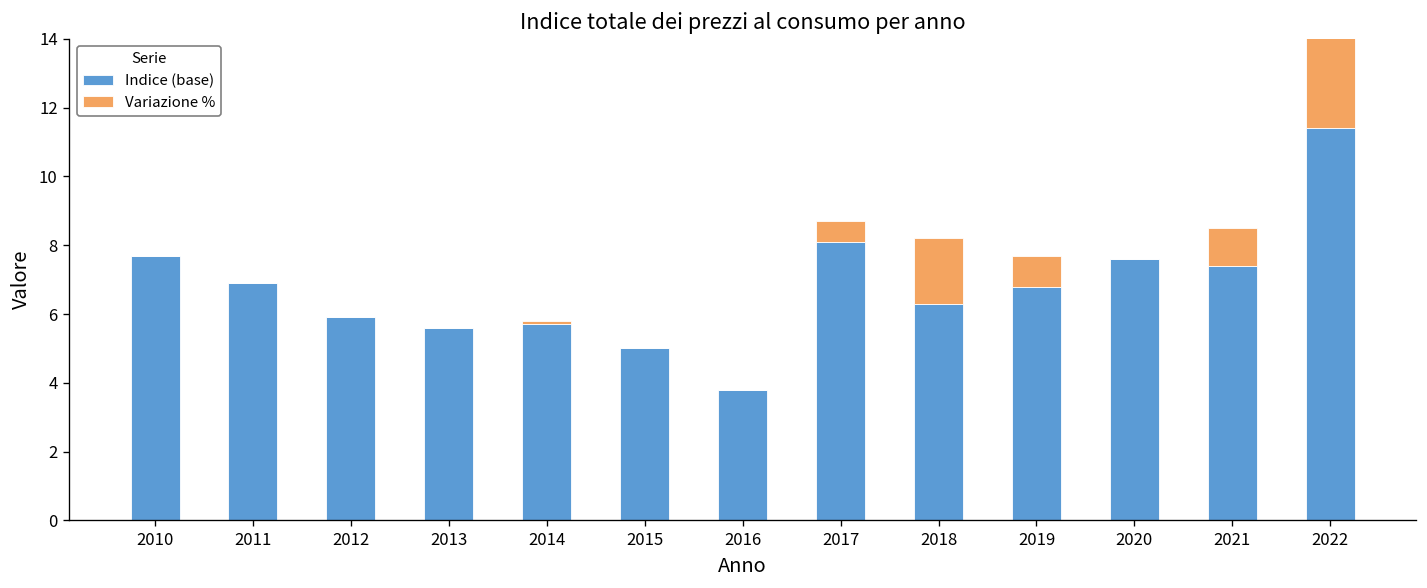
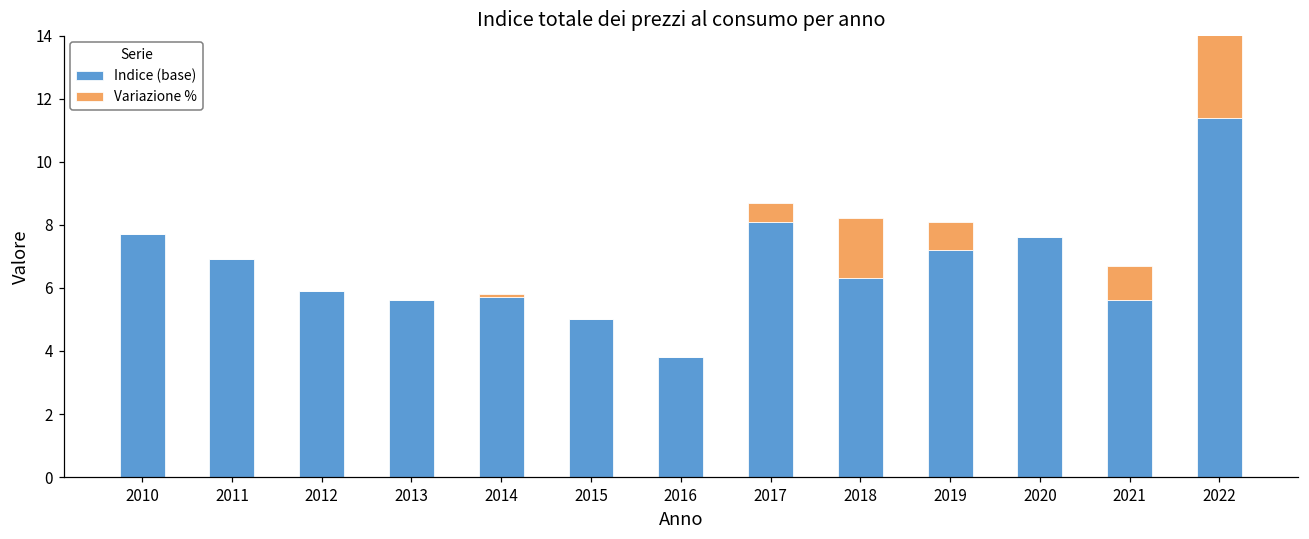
  {
    "Indice (base)": {
      "2010": 7.7,
      "2011": 6.9,
      "2012": 5.9,
      "2013": 5.6,
      "2014": 5.7,
      "2015": 5.0,
      "2016": 3.8,
      "2017": 8.1,
      "2018": 6.3,
-     "2019": 6.8,
+     "2019": 7.2,
      "2020": 7.6,
-     "2021": 7.4,
+     "2021": 5.6,
      "2022": 11.4
    },
    "Variazione %": {
      "2010": 0.0,
      "2011": 0.0,
      "2012": 0.0,
      "2013": 0.0,
      "2014": 0.1,
      "2015": 0.0,
      "2016": 0.0,
      "2017": 0.6,
      "2018": 1.9,
      "2019": 0.9,
      "2020": 0.0,
      "2021": 1.1
    }
  }
